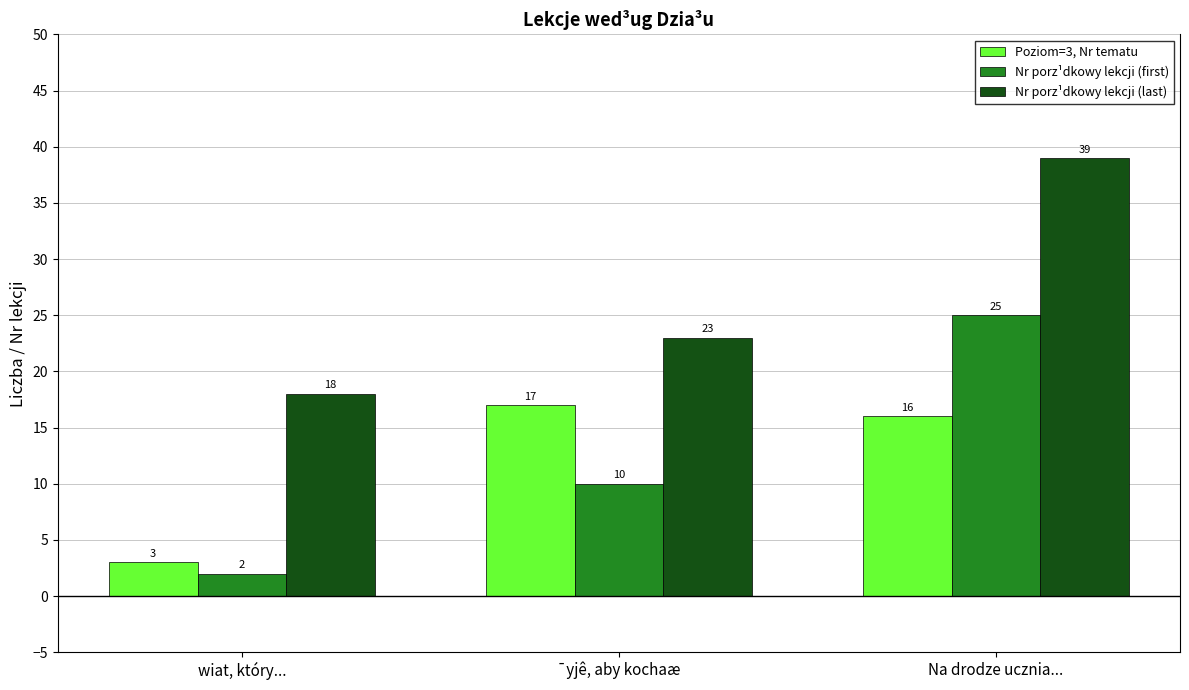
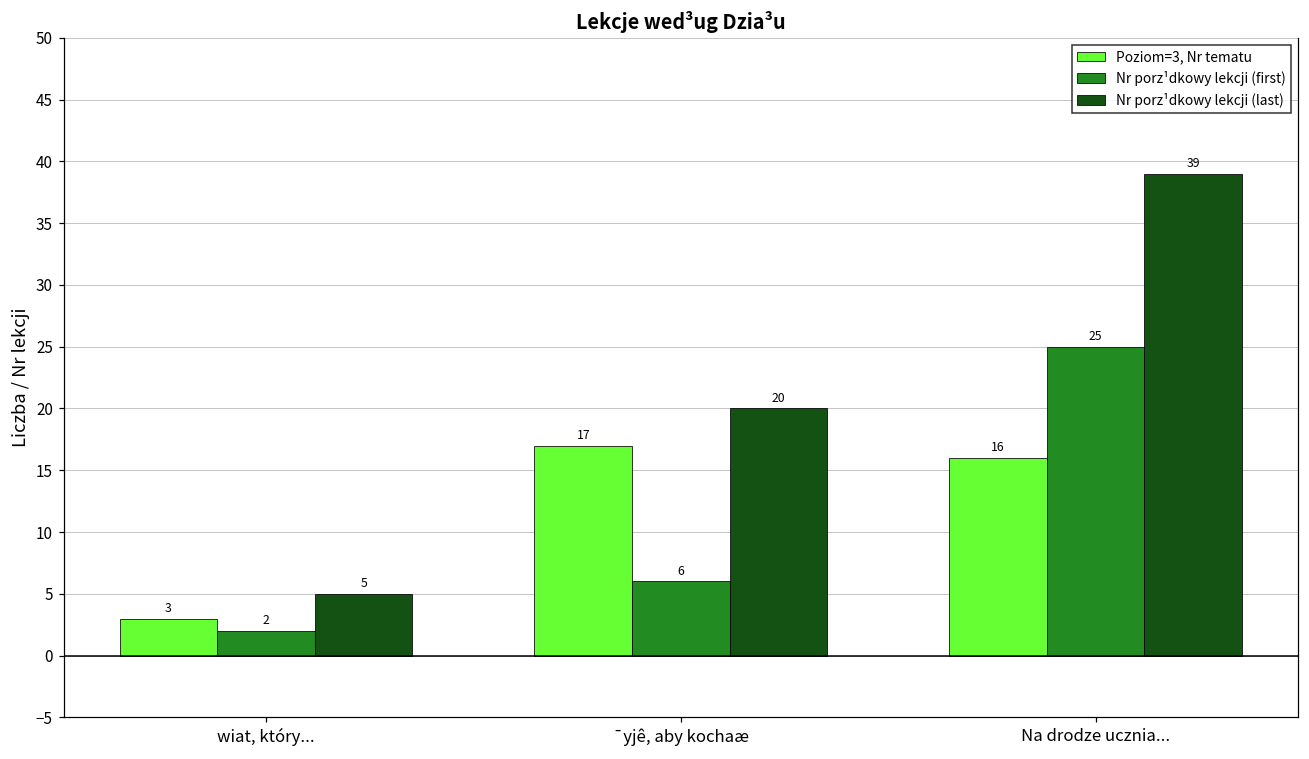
  {
    "Poziom=3, Nr tematu": {
      "wiat, który...": 3,
      "¯yjê, aby kochaæ": 17,
      "Na drodze ucznia...": 16
    },
    "Nr porz¹dkowy lekcji (first)": {
      "wiat, który...": 2,
-     "¯yjê, aby kochaæ": 10,
+     "¯yjê, aby kochaæ": 6,
      "Na drodze ucznia...": 25
    },
    "Nr porz¹dkowy lekcji (last)": {
-     "wiat, który...": 18,
-     "¯yjê, aby kochaæ": 23,
+     "wiat, który...": 5,
+     "¯yjê, aby kochaæ": 20,
      "Na drodze ucznia...": 39
    }
  }
